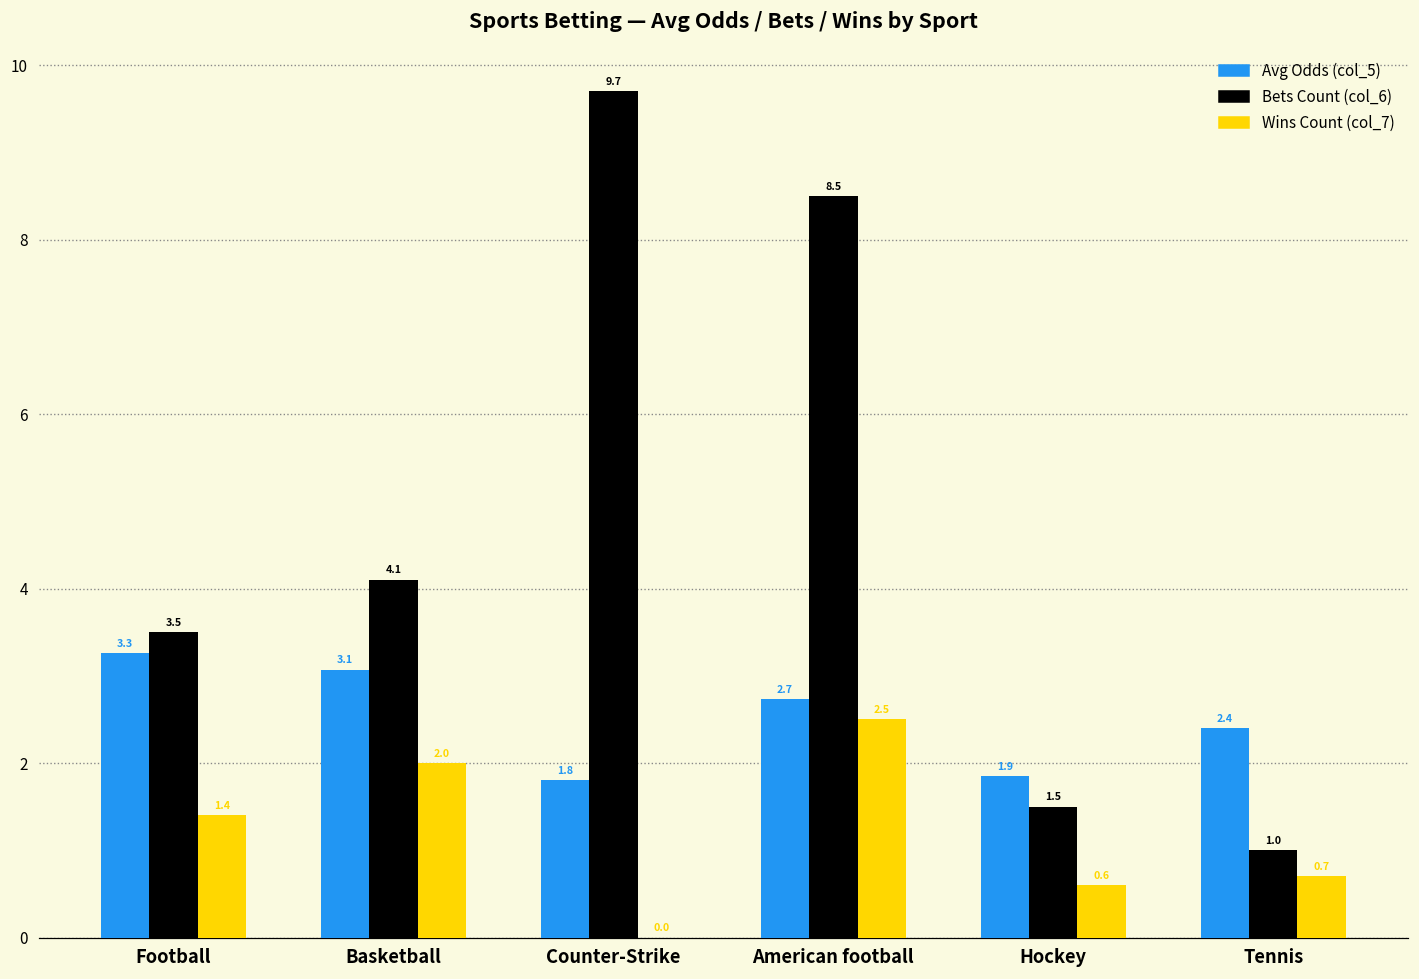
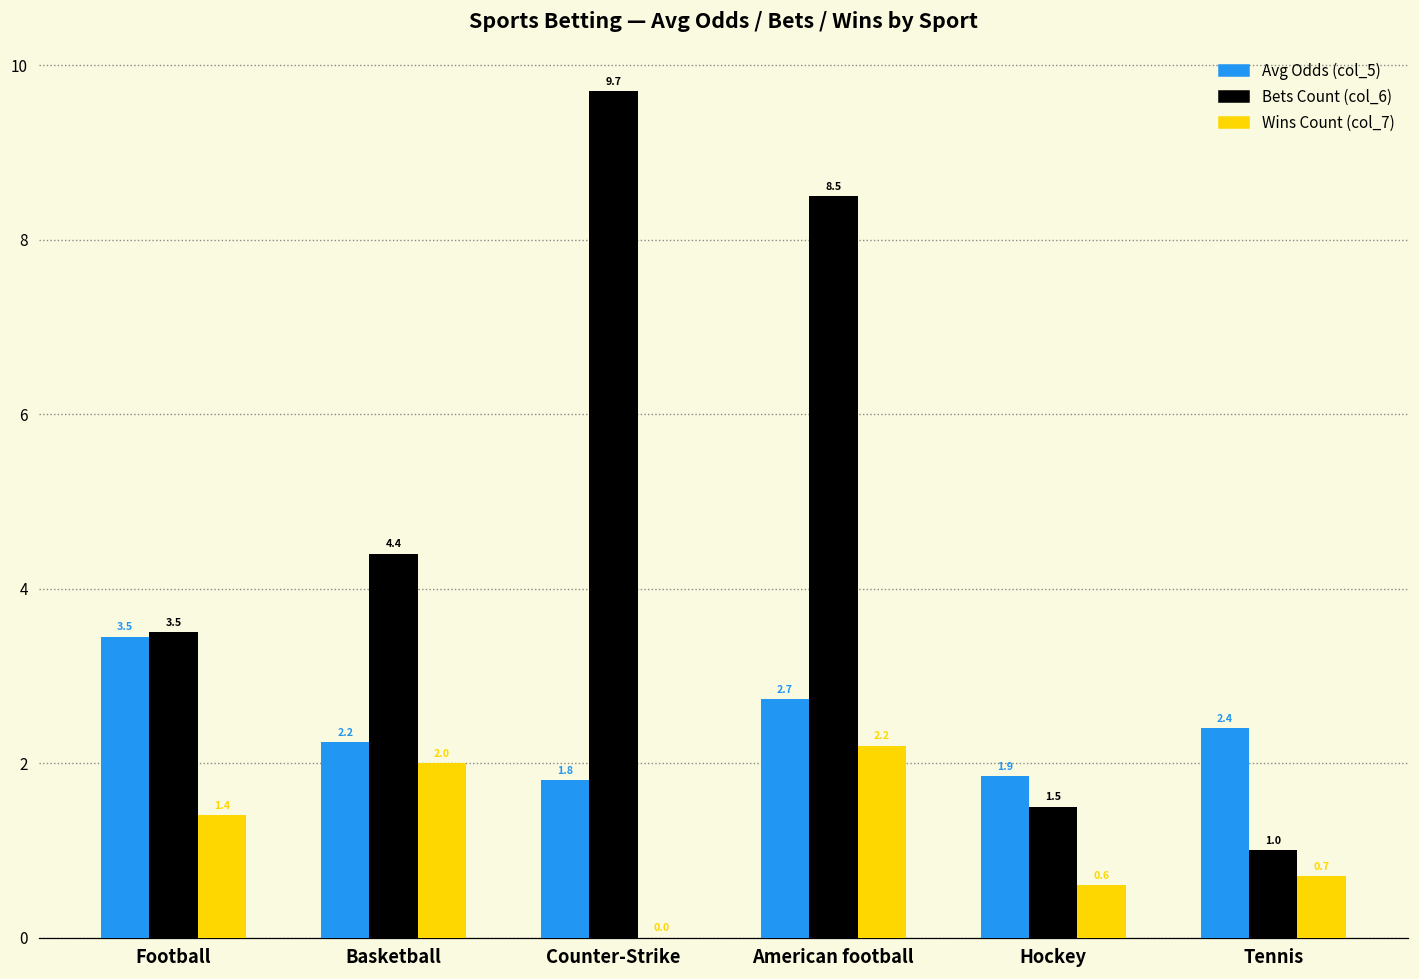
  {
    "Avg Odds (col_5)": {
-     "Football": 3.3,
-     "Basketball": 3.1,
+     "Football": 3.5,
+     "Basketball": 2.2,
      "Counter-Strike": 1.8,
      "American football": 2.7,
      "Hockey": 1.9,
      "Tennis": 2.4
    },
    "Bets Count (col_6)": {
      "Football": 3.5,
-     "Basketball": 4.1,
+     "Basketball": 4.4,
      "Counter-Strike": 9.7,
      "American football": 8.5,
      "Hockey": 1.5,
      "Tennis": 1.0
    },
    "Wins Count (col_7)": {
      "Football": 1.4,
      "Basketball": 2.0,
      "Counter-Strike": 0.0,
-     "American football": 2.5,
+     "American football": 2.2,
      "Hockey": 0.6,
      "Tennis": 0.7
    }
  }
